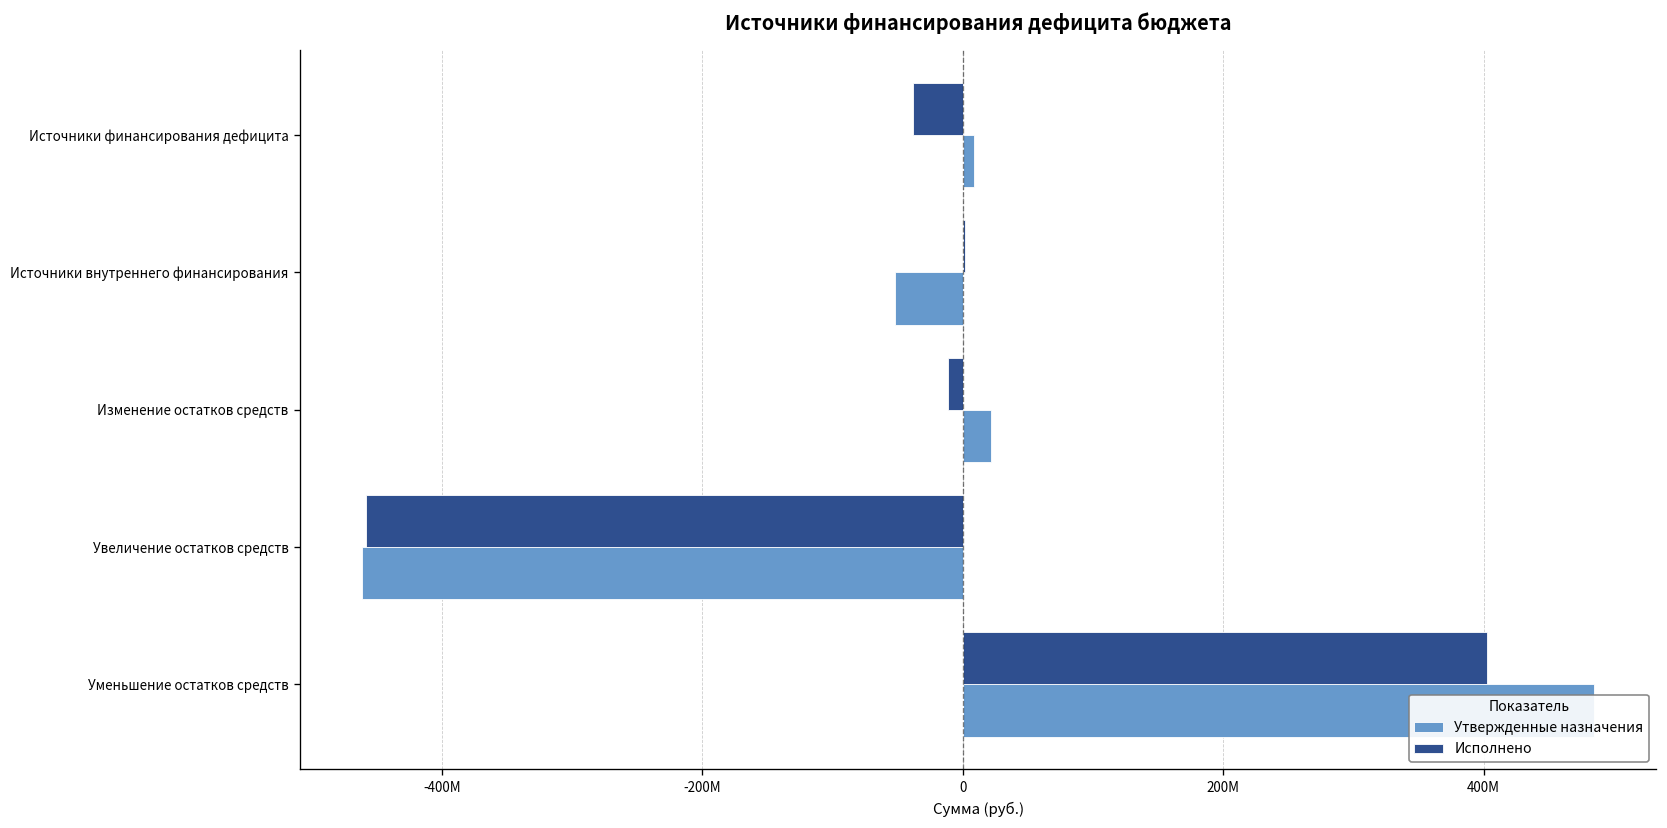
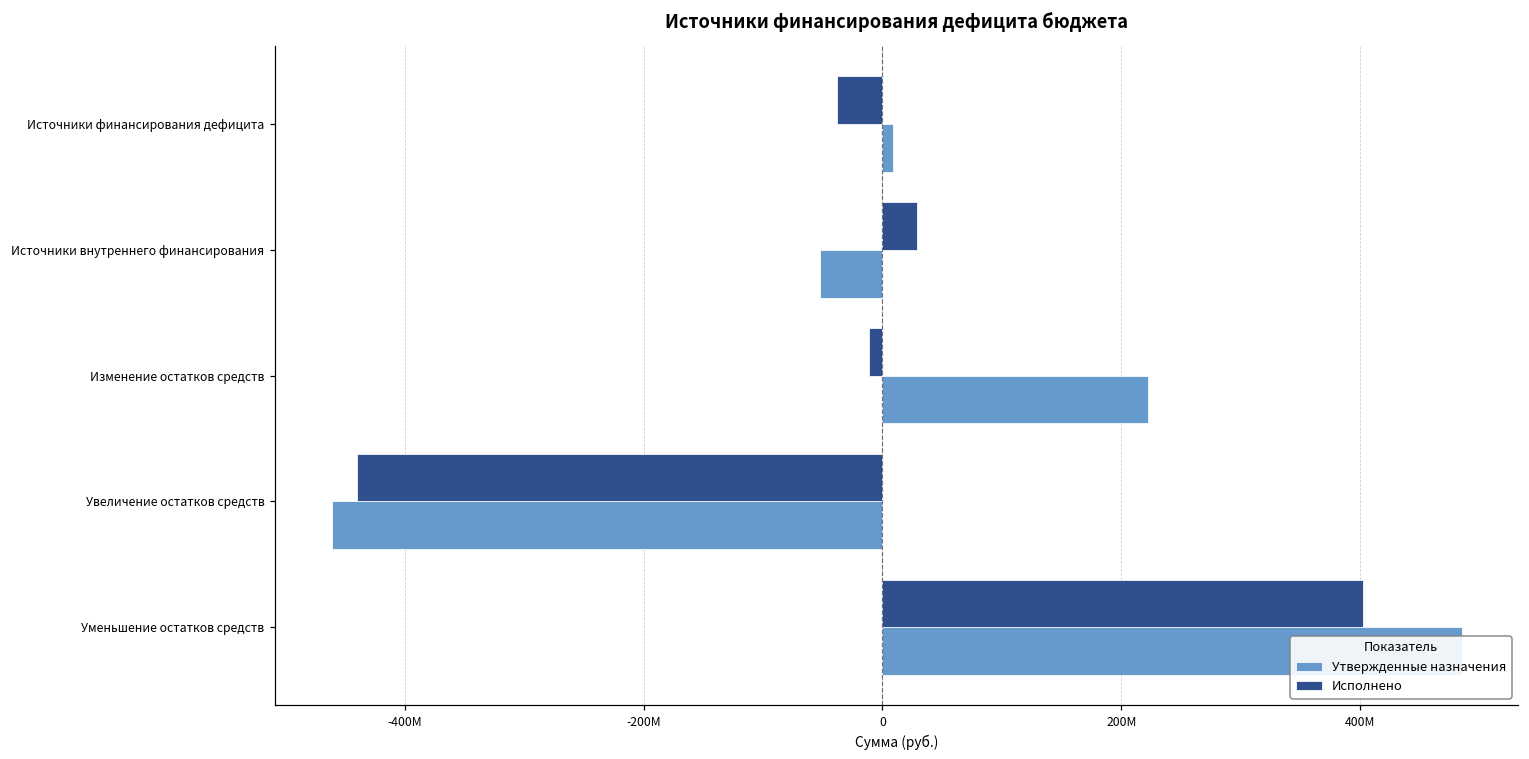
  {
    "Утвержденные назначения": {
      "Источники финансирования дефицита": 9000000,
      "Источники внутреннего финансирования": -52000000,
-     "Изменение остатков средств": 22000000,
+     "Изменение остатков средств": 222000000,
      "Увеличение остатков средств": -461000000
    },
    "Исполнено": {
      "Источники финансирования дефицита": -38000000,
-     "Источники внутреннего финансирования": 1000000,
+     "Источники внутреннего финансирования": 29000000,
      "Изменение остатков средств": -12000000,
-     "Увеличение остатков средств": -458000000,
+     "Увеличение остатков средств": -440000000,
      "Уменьшение остатков средств": 402000000
    }
  }
